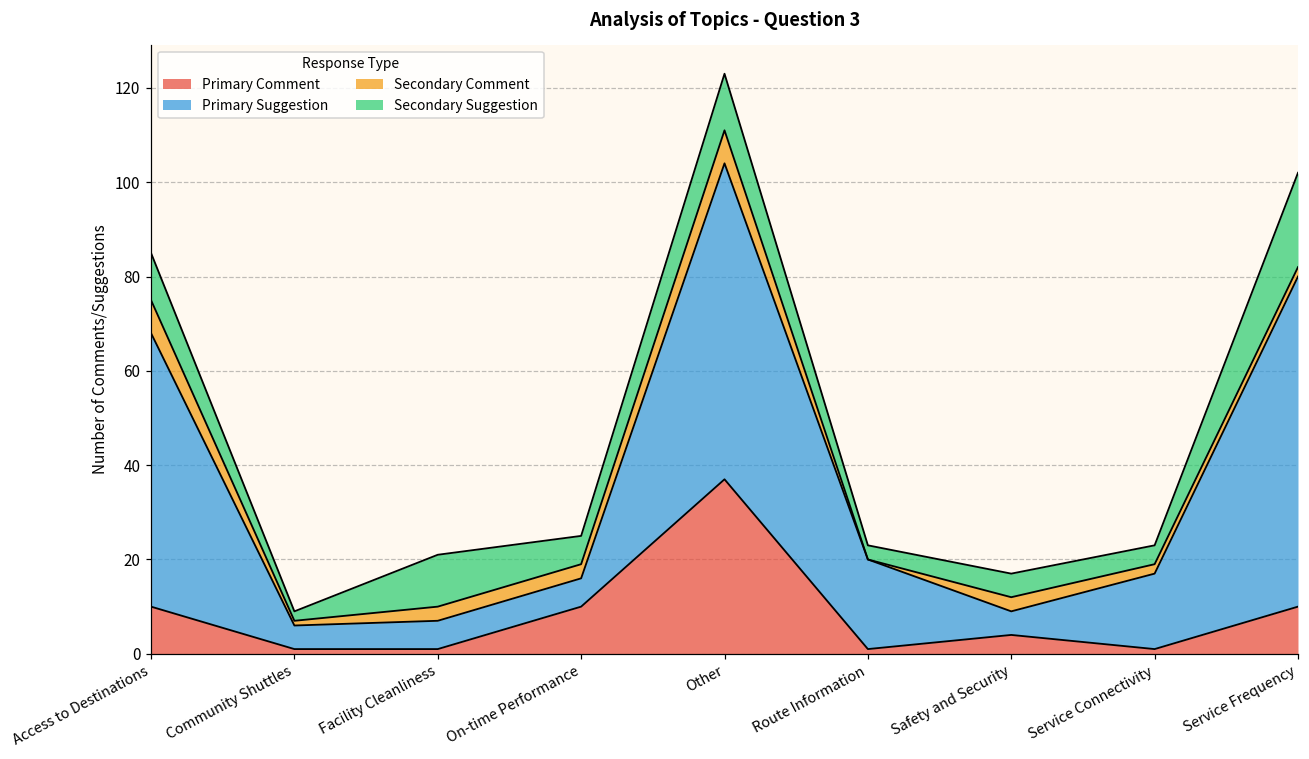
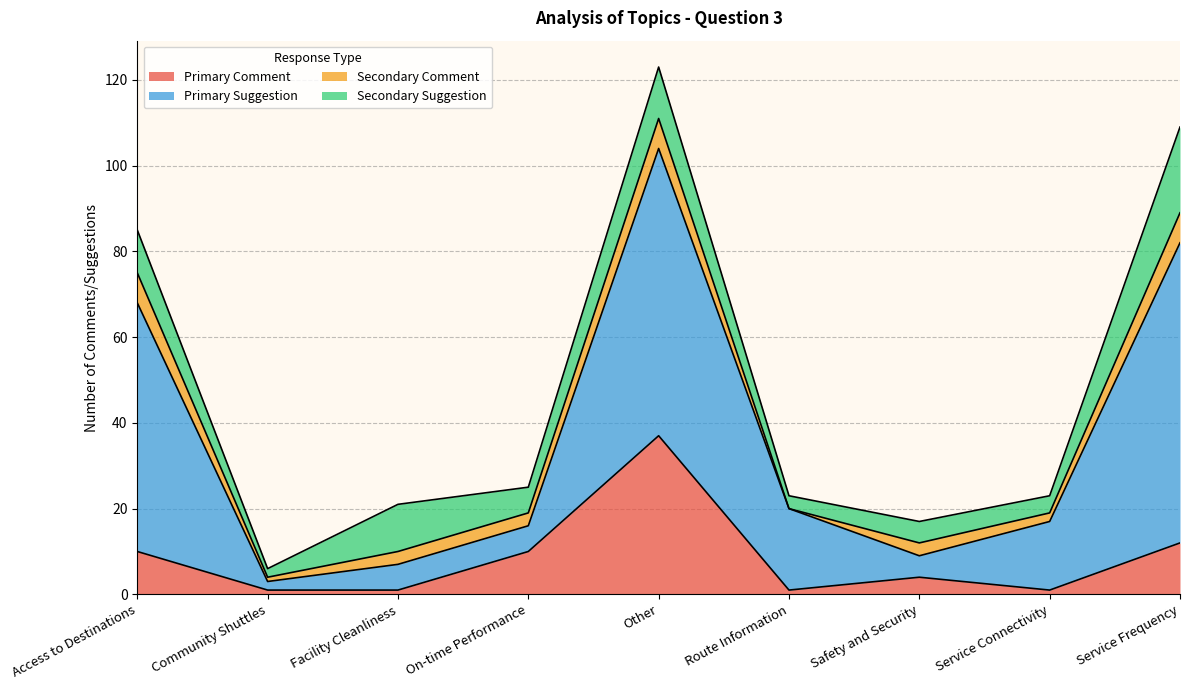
  {
    "Primary Comment": {
      "Access to Destinations": 10,
      "Community Shuttles": 1,
      "Facility Cleanliness": 1,
      "On-time Performance": 10,
      "Other": 37,
      "Route Information": 1,
      "Safety and Security": 4,
      "Service Connectivity": 1,
-     "Service Frequency": 10
+     "Service Frequency": 12
    },
    "Primary Suggestion": {
      "Access to Destinations": 58,
-     "Community Shuttles": 5,
+     "Community Shuttles": 2,
      "Facility Cleanliness": 6,
      "On-time Performance": 6,
      "Other": 67,
      "Safety and Security": 5,
      "Service Connectivity": 16,
      "Service Frequency": 70
    },
    "Secondary Comment": {
      "Access to Destinations": 7,
      "Community Shuttles": 1,
      "Facility Cleanliness": 3,
      "On-time Performance": 3,
      "Other": 7,
      "Safety and Security": 3,
      "Service Connectivity": 2,
-     "Service Frequency": 2
+     "Service Frequency": 7
    },
    "Secondary Suggestion": {
      "Access to Destinations": 10,
      "Community Shuttles": 2,
      "Facility Cleanliness": 11,
      "On-time Performance": 6,
      "Other": 12,
      "Route Information": 3,
      "Safety and Security": 5,
      "Service Connectivity": 4,
      "Service Frequency": 20
    }
  }
